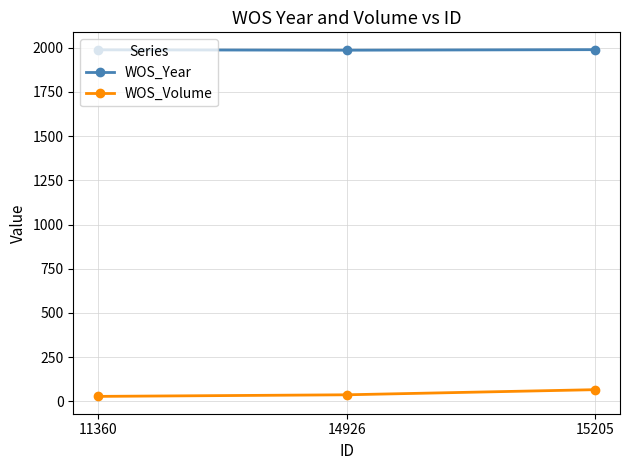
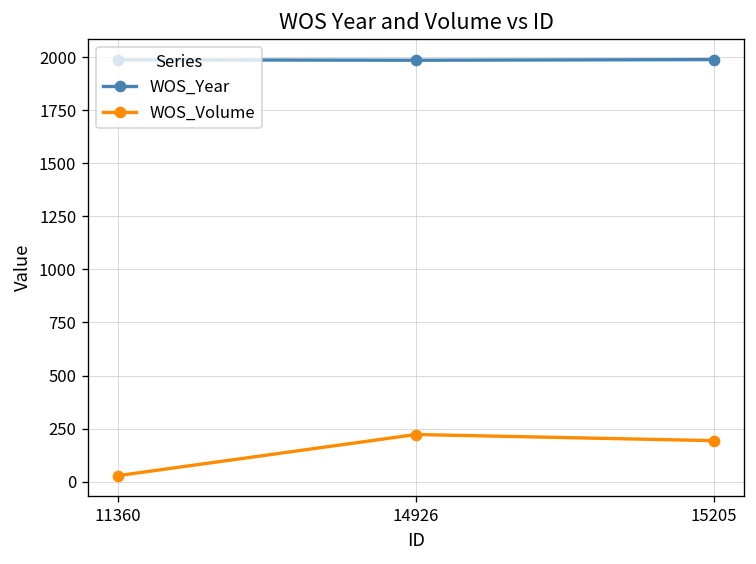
  {
    "WOS_Year": {
      "14926": 1990,
      "15205": 1990
    },
    "WOS_Volume": {
      "11360": 30,
-     "14926": 40,
-     "15205": 70
+     "14926": 220,
+     "15205": 190
    }
  }
